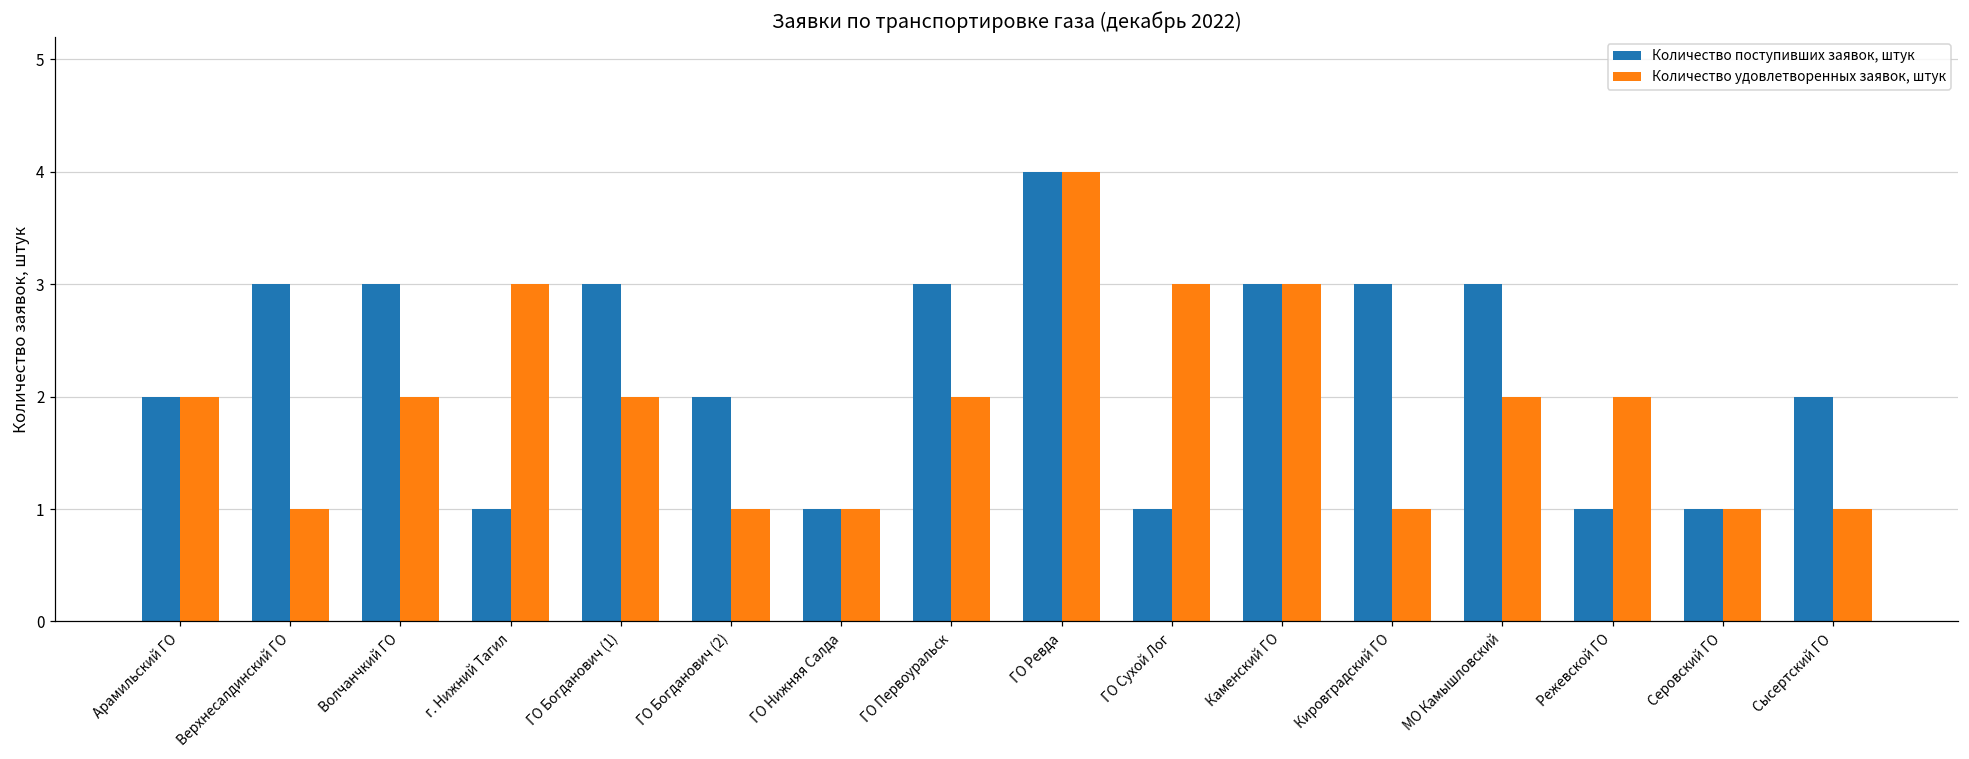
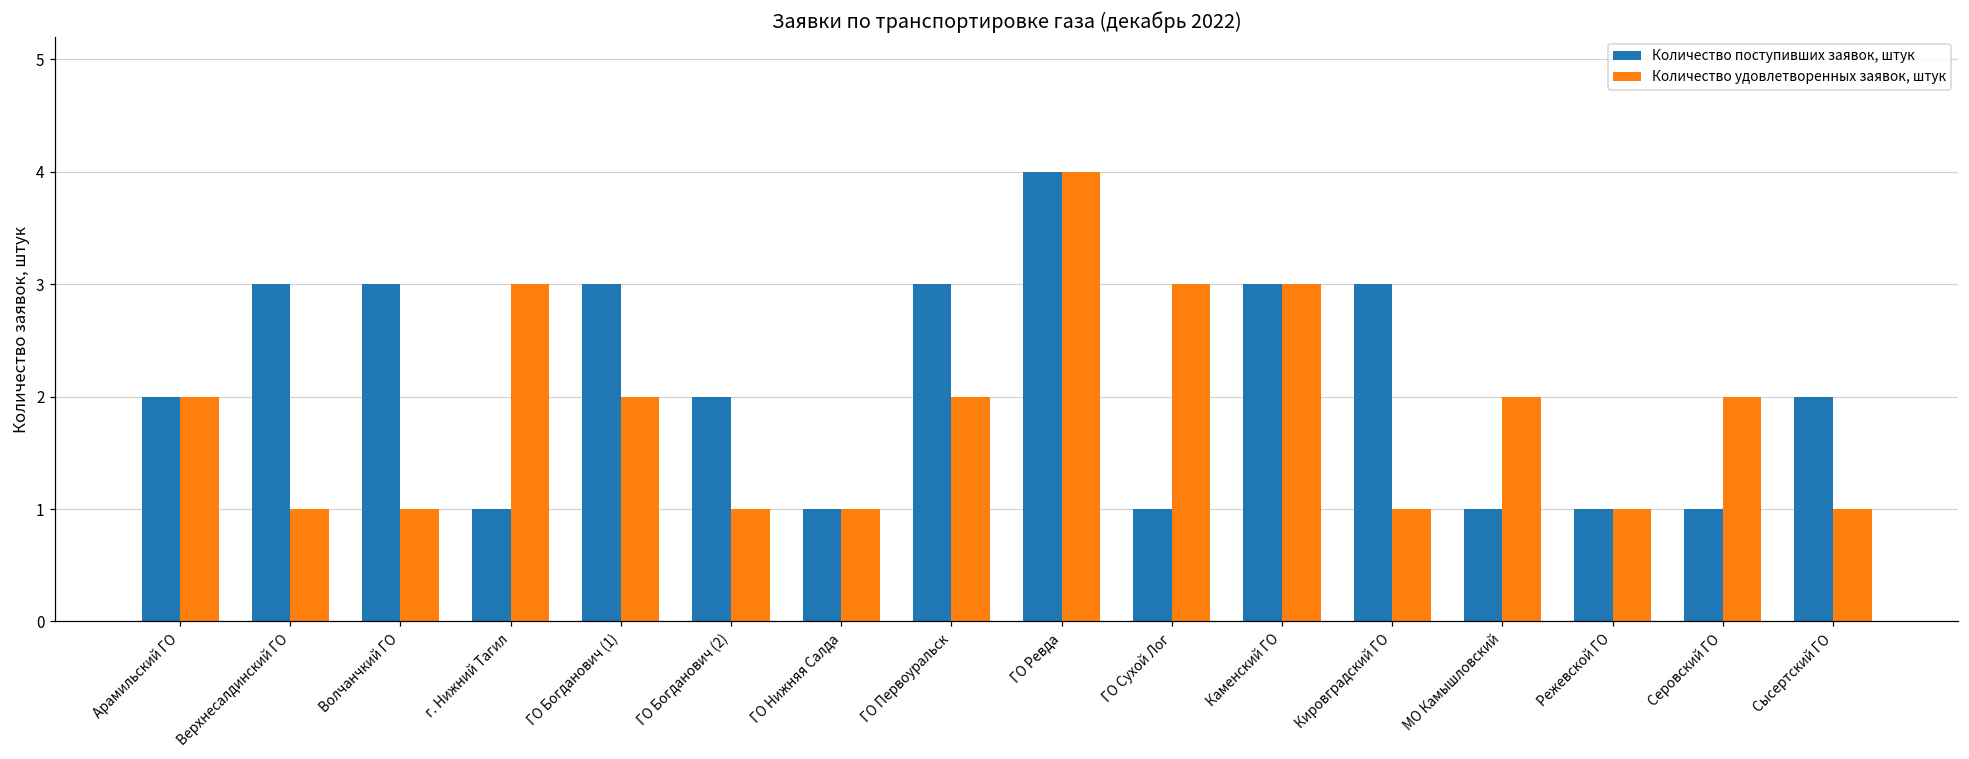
  {
    "Количество поступивших заявок, штук": {
      "Арамильский ГО": 2,
      "Верхнесалдинский ГО": 3,
      "Волчанчкий ГО": 3,
      "г. Нижний Тагил": 1,
      "ГО Богданович (1)": 3,
      "ГО Богданович (2)": 2,
      "ГО Нижняя Салда": 1,
      "ГО Первоуральск": 3,
      "ГО Ревда": 4,
      "ГО Сухой Лог": 1,
      "Каменский ГО": 3,
      "Кировградский ГО": 3,
-     "МО Камышловский": 3,
+     "МО Камышловский": 1,
      "Режевской ГО": 1,
      "Серовский ГО": 1,
      "Сысертский ГО": 2
    },
    "Количество удовлетворенных заявок, штук": {
      "Арамильский ГО": 2,
      "Верхнесалдинский ГО": 1,
-     "Волчанчкий ГО": 2,
+     "Волчанчкий ГО": 1,
      "г. Нижний Тагил": 3,
      "ГО Богданович (1)": 2,
      "ГО Богданович (2)": 1,
      "ГО Нижняя Салда": 1,
      "ГО Первоуральск": 2,
      "ГО Ревда": 4,
      "ГО Сухой Лог": 3,
      "Каменский ГО": 3,
      "Кировградский ГО": 1,
      "МО Камышловский": 2,
-     "Режевской ГО": 2,
-     "Серовский ГО": 1,
+     "Режевской ГО": 1,
+     "Серовский ГО": 2,
      "Сысертский ГО": 1
    }
  }
